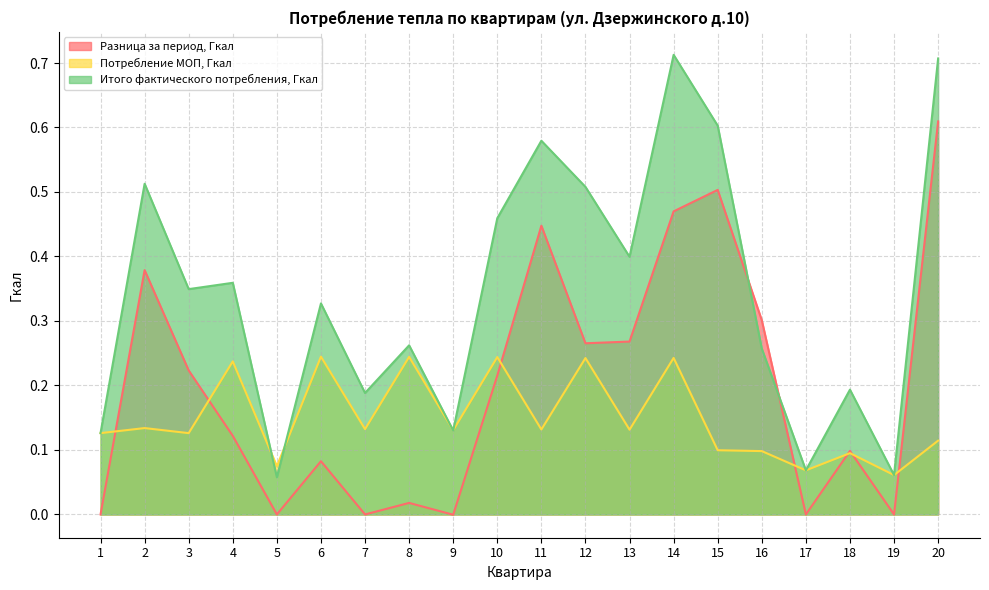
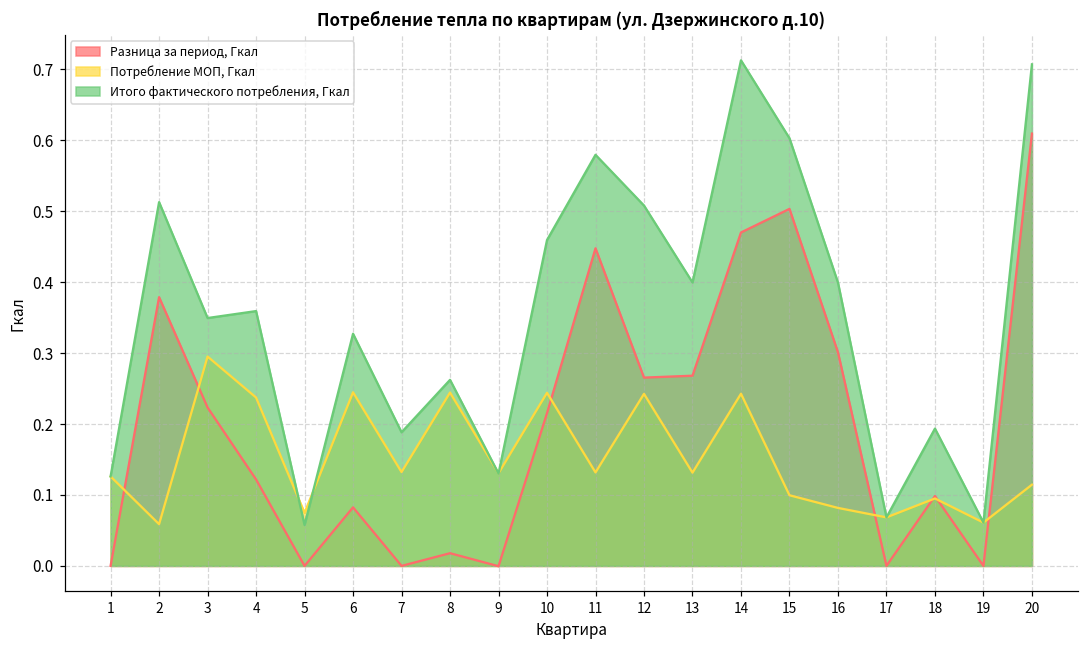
  {
    "Потребление МОП, Гкал": {
-     "2": 0.13,
-     "3": 0.13,
+     "2": 0.06,
+     "3": 0.30,
      "4": 0.24,
      "5": 0.07,
      "6": 0.24,
      "7": 0.13,
      "8": 0.24,
      "10": 0.24,
      "11": 0.13,
      "12": 0.24,
      "13": 0.13,
      "14": 0.24,
      "15": 0.10,
-     "16": 0.10,
+     "16": 0.08,
      "20": 0.11
    },
    "Итого фактического потребления, Гкал": {
      "2": 0.51,
      "3": 0.35,
      "4": 0.36,
      "5": 0.06,
      "6": 0.33,
      "7": 0.19,
      "8": 0.26,
      "10": 0.46,
      "11": 0.58,
      "12": 0.51,
      "13": 0.40,
      "14": 0.71,
      "15": 0.60,
-     "16": 0.26,
+     "16": 0.40,
      "18": 0.19,
      "20": 0.71
    }
  }
